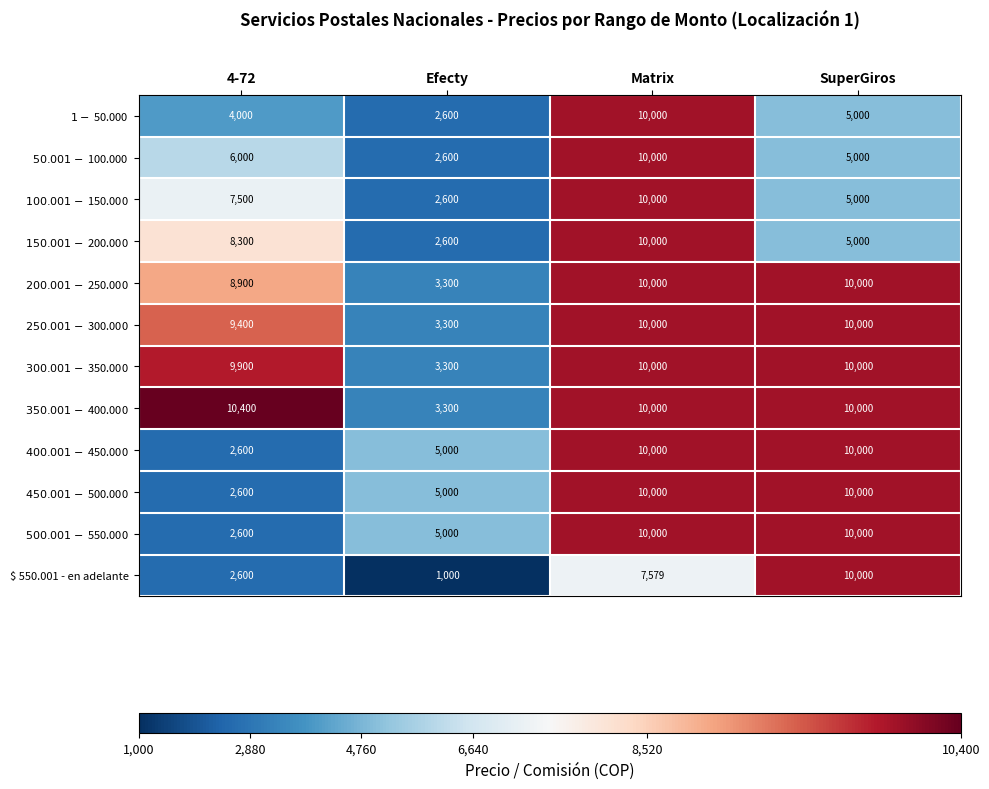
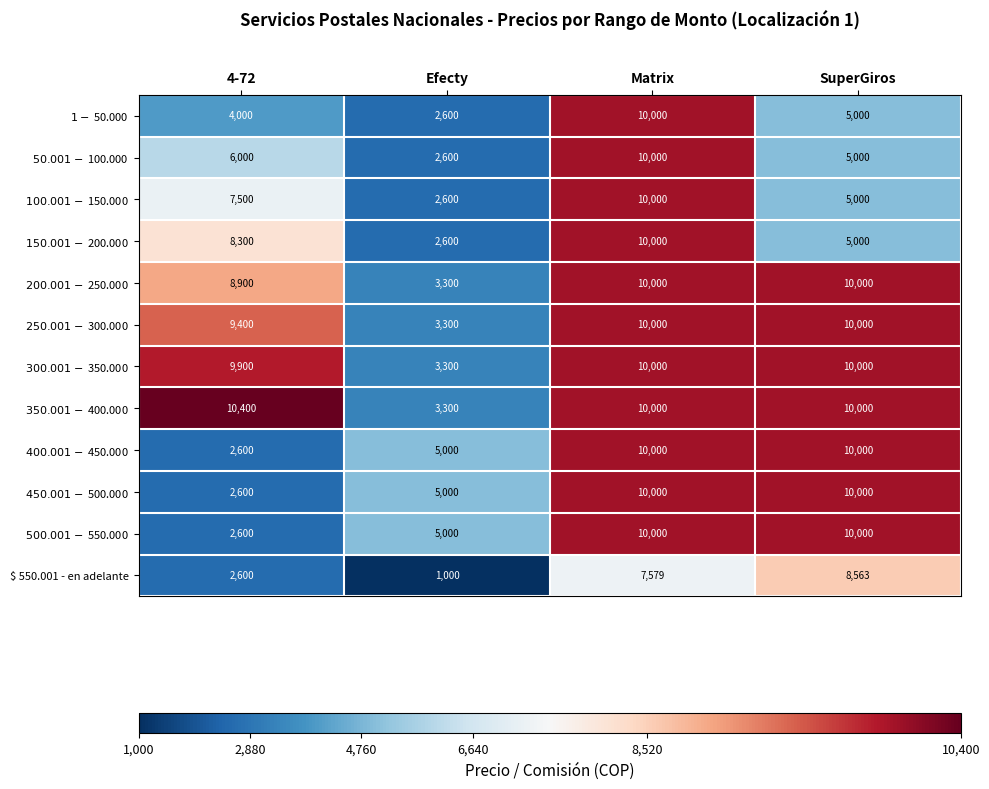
  {
    "$ 550.001 - en adelante": {
      "4-72": "2,600",
      "Efecty": "1,000",
      "Matrix": "7,579",
-     "SuperGiros": "10,000"
+     "SuperGiros": "8,563"
    }
  }
